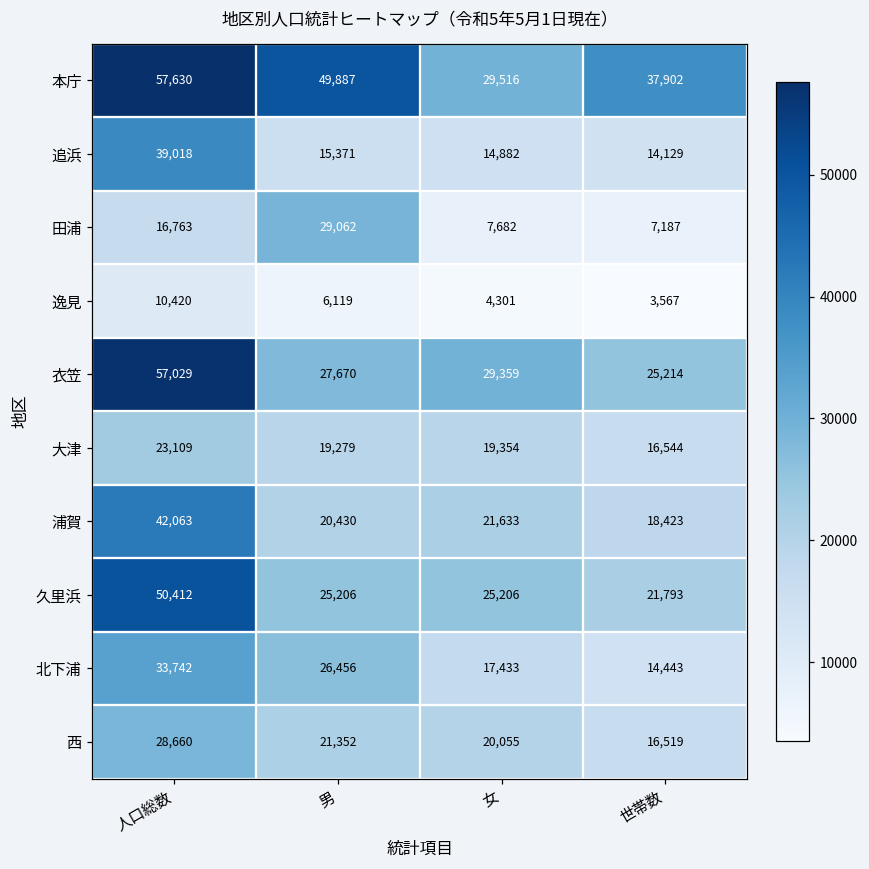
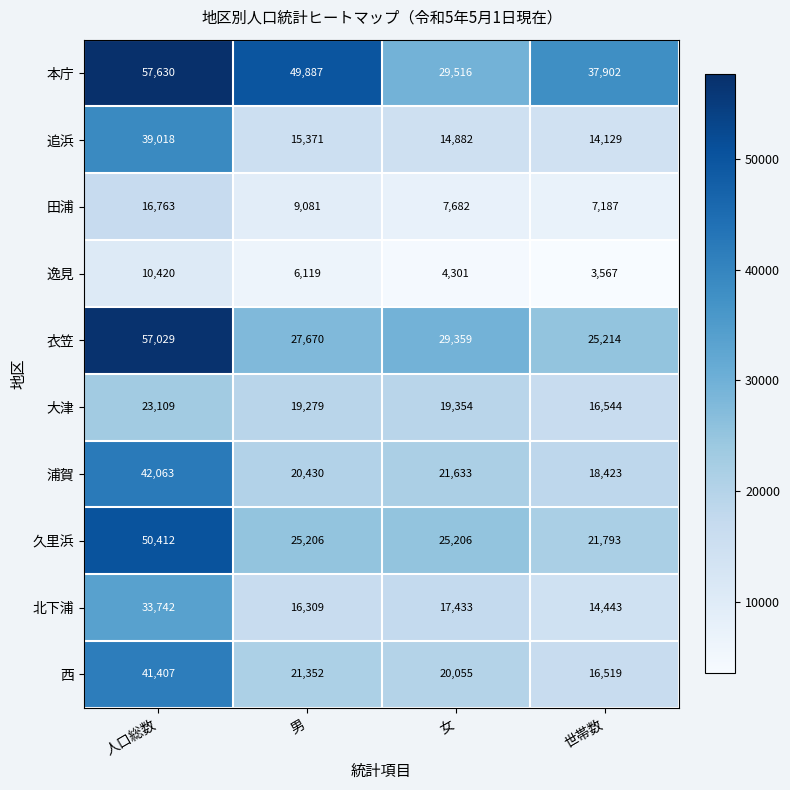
  {
    "本庁": {
      "人口総数": "57,630",
      "男": "49,887",
      "女": "29,516",
      "世帯数": "37,902"
    },
    "追浜": {
      "人口総数": "39,018",
      "男": "15,371",
      "女": "14,882",
      "世帯数": "14,129"
    },
    "田浦": {
      "人口総数": "16,763",
-     "男": "29,062",
+     "男": "9,081",
      "女": "7,682",
      "世帯数": "7,187"
    },
    "逸見": {
      "人口総数": "10,420",
      "男": "6,119",
      "女": "4,301",
      "世帯数": "3,567"
    },
    "衣笠": {
      "人口総数": "57,029",
      "男": "27,670",
      "女": "29,359",
      "世帯数": "25,214"
    },
    "大津": {
      "人口総数": "23,109",
      "男": "19,279",
      "女": "19,354",
      "世帯数": "16,544"
    },
    "浦賀": {
      "人口総数": "42,063",
      "男": "20,430",
      "女": "21,633",
      "世帯数": "18,423"
    },
    "久里浜": {
      "人口総数": "50,412",
      "男": "25,206",
      "女": "25,206",
      "世帯数": "21,793"
    },
    "北下浦": {
      "人口総数": "33,742",
-     "男": "26,456",
+     "男": "16,309",
      "女": "17,433",
      "世帯数": "14,443"
    },
    "西": {
-     "人口総数": "28,660",
+     "人口総数": "41,407",
      "男": "21,352",
      "女": "20,055",
      "世帯数": "16,519"
    }
  }
